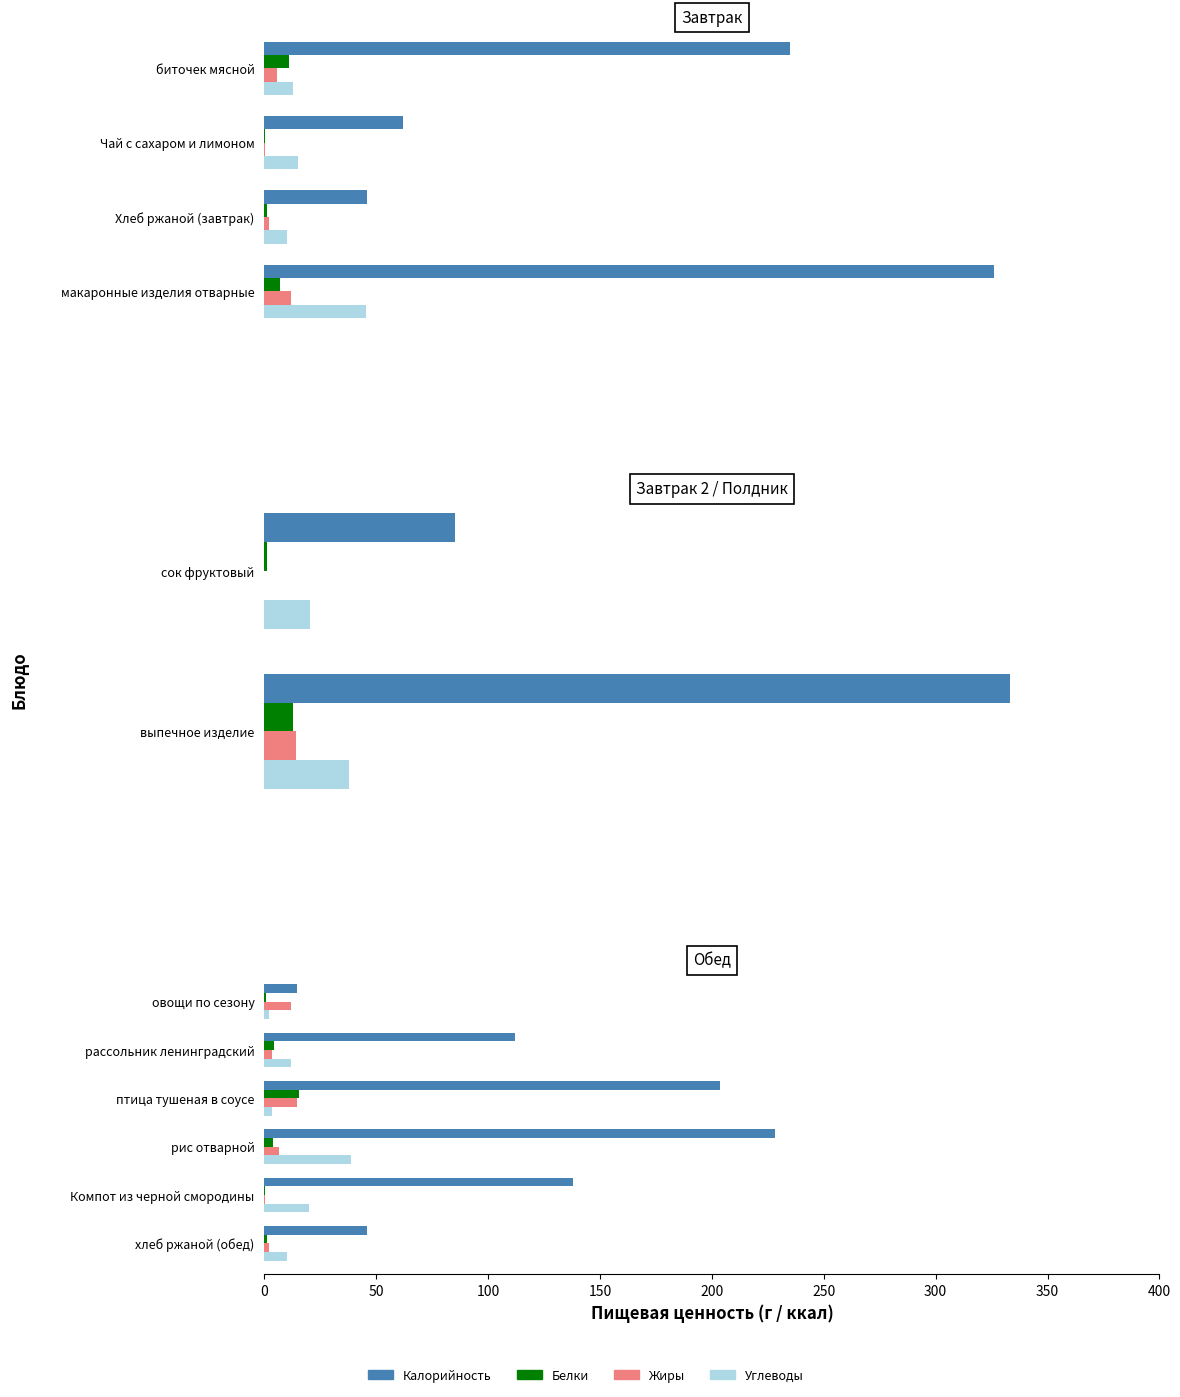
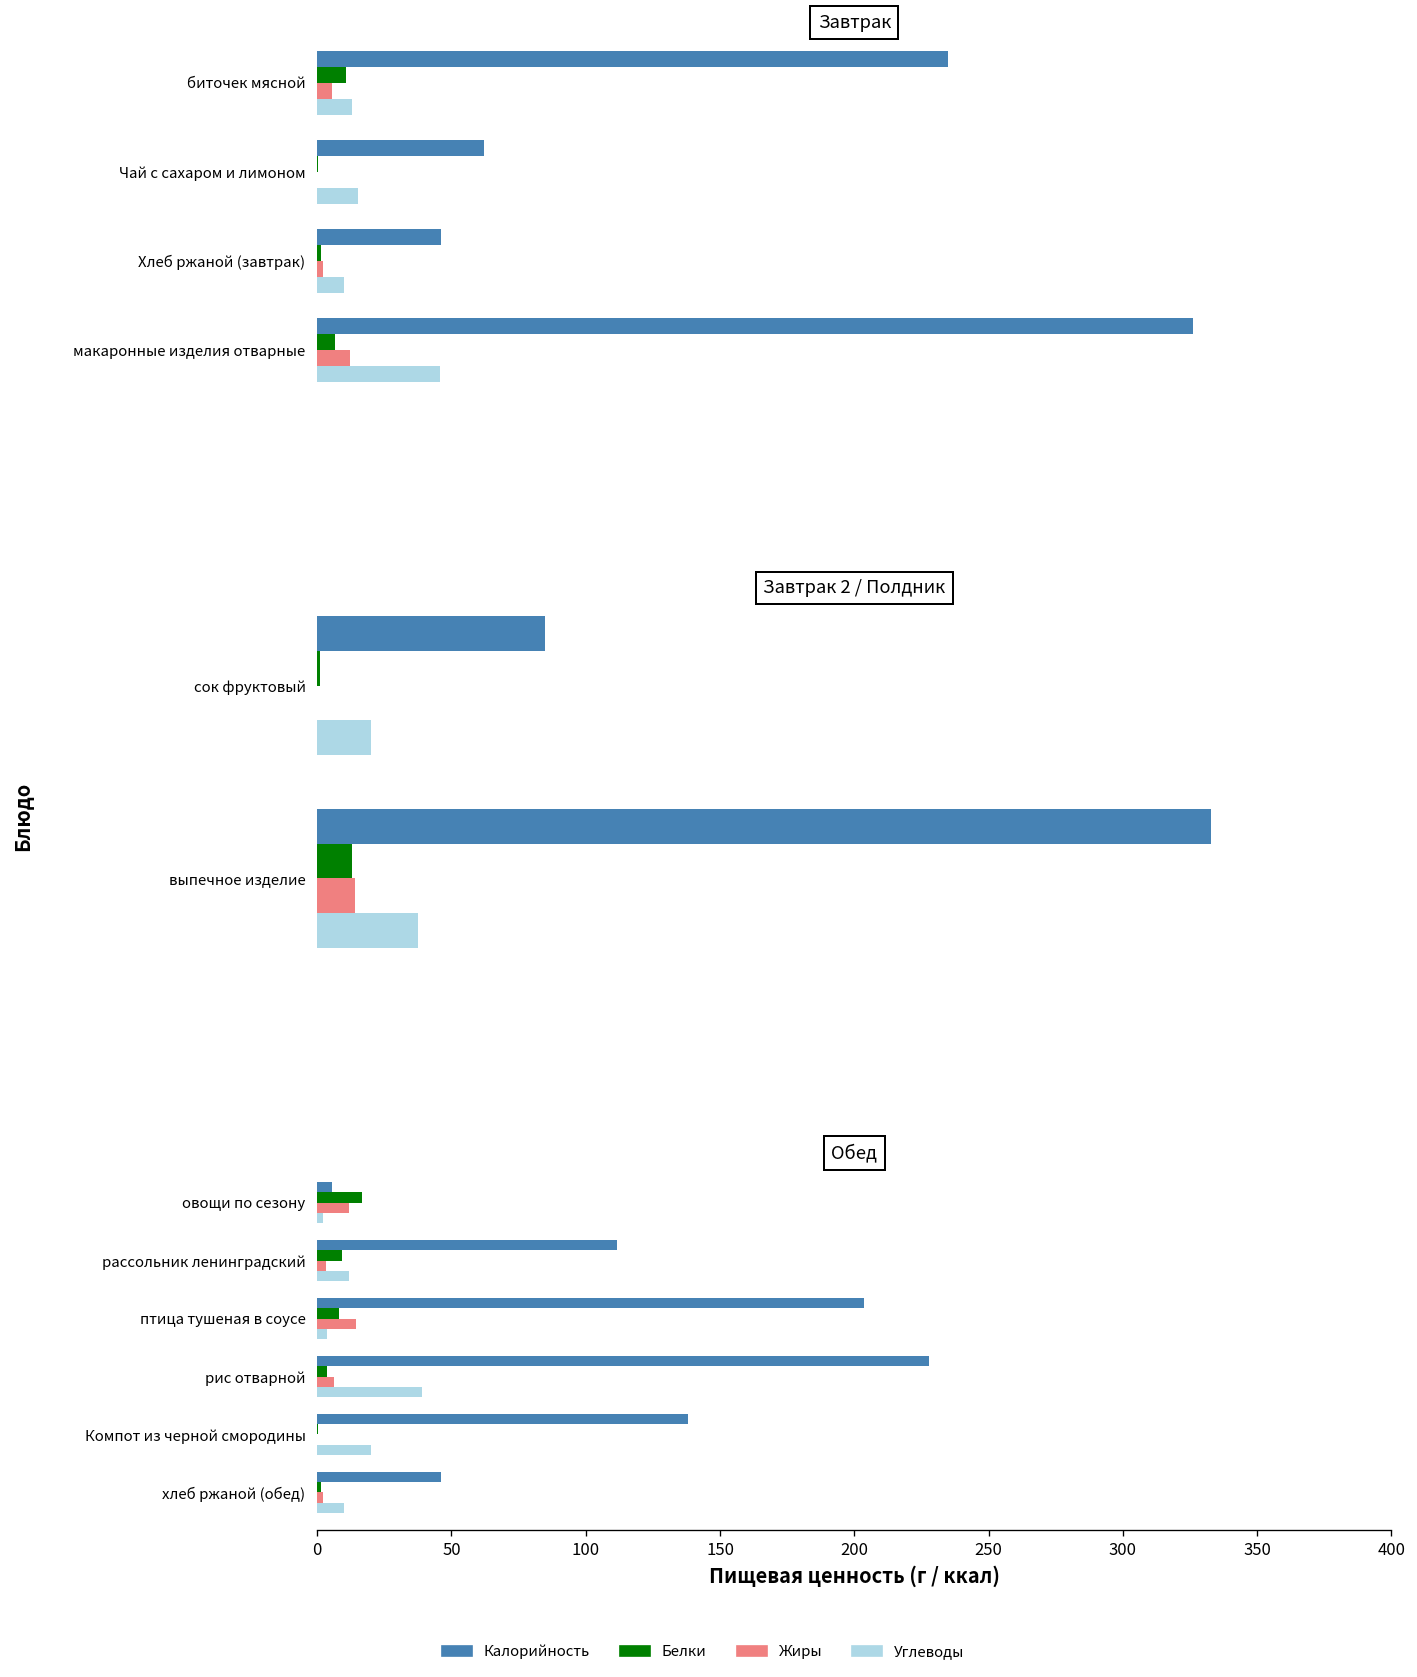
  {
    "Обед": {
      "Калорийность": {
-       "овощи по сезону": 14,
+       "овощи по сезону": 5,
        "рассольник ленинградский": 112,
        "птица тушеная в соусе": 204,
        "рис отварной": 228,
        "Компот из черной смородины": 138,
        "хлеб ржаной (обед)": 46
      },
      "Белки": {
-       "овощи по сезону": 1,
-       "рассольник ленинградский": 4,
-       "птица тушеная в соусе": 15,
+       "овощи по сезону": 17,
+       "рассольник ленинградский": 9,
+       "птица тушеная в соусе": 8,
        "рис отварной": 4,
        "хлеб ржаной (обед)": 1
      },
      "Жиры": {
        "овощи по сезону": 12,
        "рассольник ленинградский": 3,
        "птица тушеная в соусе": 14,
        "рис отварной": 6,
        "хлеб ржаной (обед)": 2
      },
      "Углеводы": {
        "овощи по сезону": 2,
        "рассольник ленинградский": 12,
        "птица тушеная в соусе": 4,
        "рис отварной": 39,
        "Компот из черной смородины": 20,
        "хлеб ржаной (обед)": 10
      }
    }
  }
